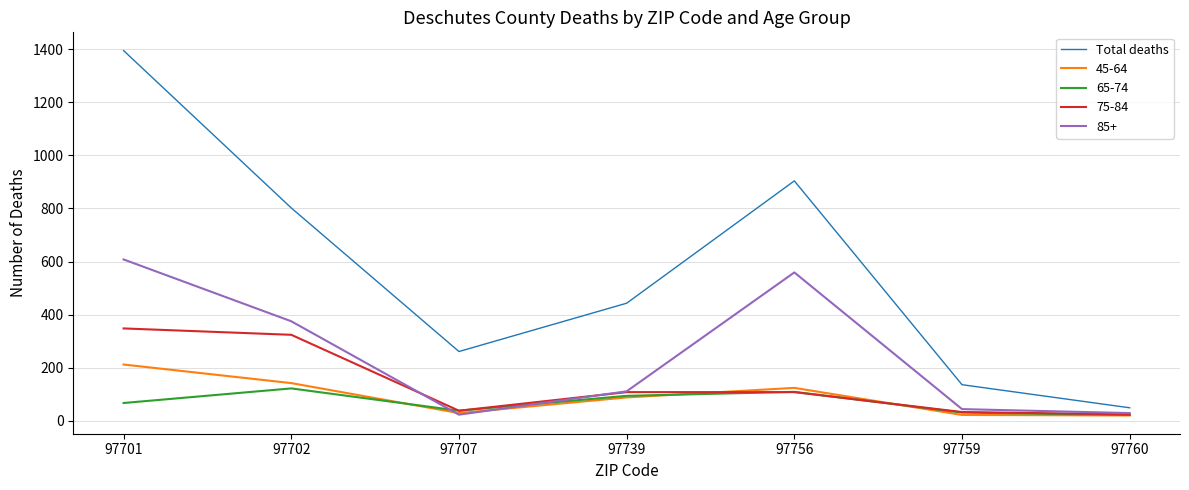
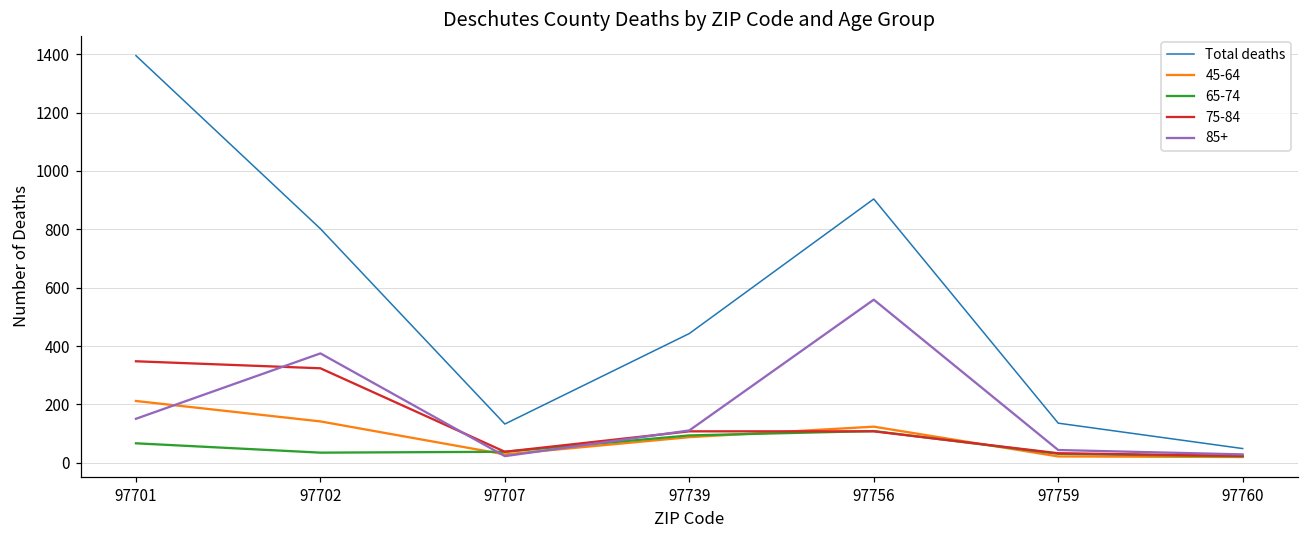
  {
    "Total deaths": {
      "97701": 1400,
      "97702": 800,
-     "97707": 260,
+     "97707": 130,
      "97739": 440,
      "97756": 900,
      "97759": 140,
      "97760": 50
    },
    "45-64": {
      "97701": 210,
      "97702": 140,
      "97756": 120
    },
    "65-74": {
      "97701": 70,
-     "97702": 120
+     "97702": 40
    },
    "75-84": {
      "97701": 350,
      "97702": 320
    },
    "85+": {
-     "97701": 610,
+     "97701": 150,
      "97702": 380,
      "97756": 560,
      "97759": 40
    }
  }
